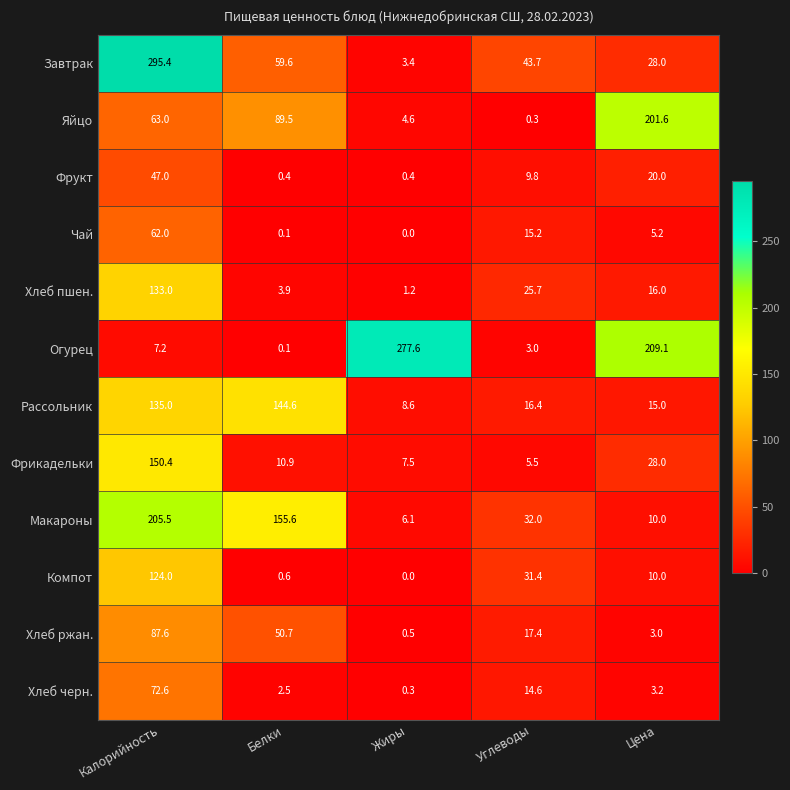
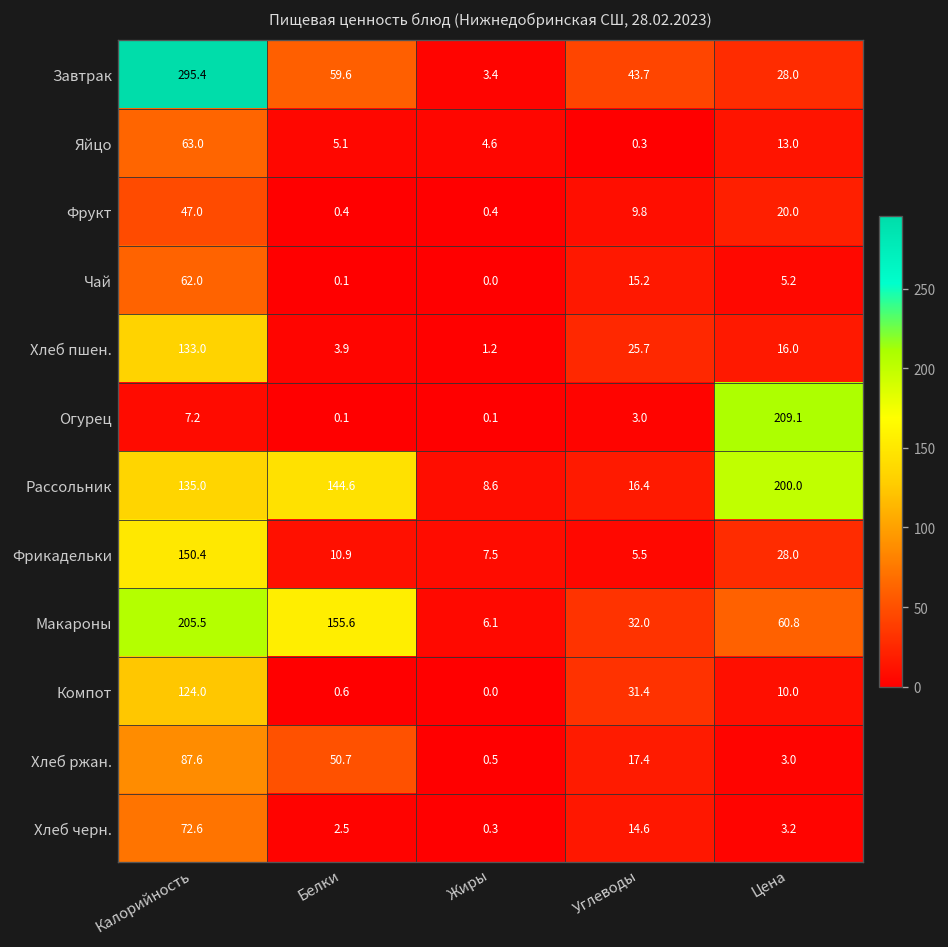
  {
    "Завтрак": {
      "Калорийность": 295.4,
      "Белки": 59.6,
      "Жиры": 3.4,
      "Углеводы": 43.7,
      "Цена": 28.0
    },
    "Яйцо": {
      "Калорийность": 63.0,
-     "Белки": 89.5,
+     "Белки": 5.1,
      "Жиры": 4.6,
      "Углеводы": 0.3,
-     "Цена": 201.6
+     "Цена": 13.0
    },
    "Фрукт": {
      "Калорийность": 47.0,
      "Белки": 0.4,
      "Жиры": 0.4,
      "Углеводы": 9.8,
      "Цена": 20.0
    },
    "Чай": {
      "Калорийность": 62.0,
      "Белки": 0.1,
      "Жиры": 0.0,
      "Углеводы": 15.2,
      "Цена": 5.2
    },
    "Хлеб пшен.": {
      "Калорийность": 133.0,
      "Белки": 3.9,
      "Жиры": 1.2,
      "Углеводы": 25.7,
      "Цена": 16.0
    },
    "Огурец": {
      "Калорийность": 7.2,
      "Белки": 0.1,
-     "Жиры": 277.6,
+     "Жиры": 0.1,
      "Углеводы": 3.0,
      "Цена": 209.1
    },
    "Рассольник": {
      "Калорийность": 135.0,
      "Белки": 144.6,
      "Жиры": 8.6,
      "Углеводы": 16.4,
-     "Цена": 15.0
+     "Цена": 200.0
    },
    "Фрикадельки": {
      "Калорийность": 150.4,
      "Белки": 10.9,
      "Жиры": 7.5,
      "Углеводы": 5.5,
      "Цена": 28.0
    },
    "Макароны": {
      "Калорийность": 205.5,
      "Белки": 155.6,
      "Жиры": 6.1,
      "Углеводы": 32.0,
-     "Цена": 10.0
+     "Цена": 60.8
    },
    "Компот": {
      "Калорийность": 124.0,
      "Белки": 0.6,
      "Жиры": 0.0,
      "Углеводы": 31.4,
      "Цена": 10.0
    },
    "Хлеб ржан.": {
      "Калорийность": 87.6,
      "Белки": 50.7,
      "Жиры": 0.5,
      "Углеводы": 17.4,
      "Цена": 3.0
    },
    "Хлеб черн.": {
      "Калорийность": 72.6,
      "Белки": 2.5,
      "Жиры": 0.3,
      "Углеводы": 14.6,
      "Цена": 3.2
    }
  }
